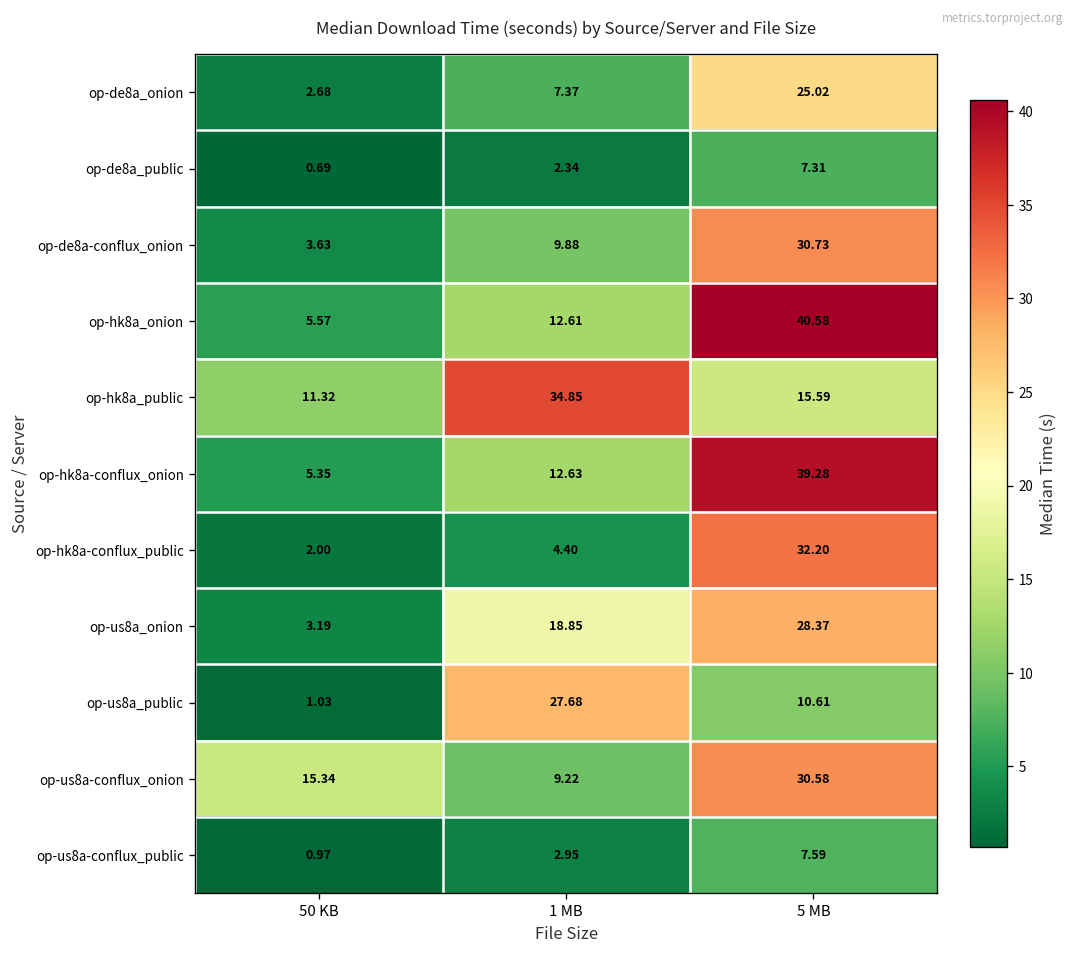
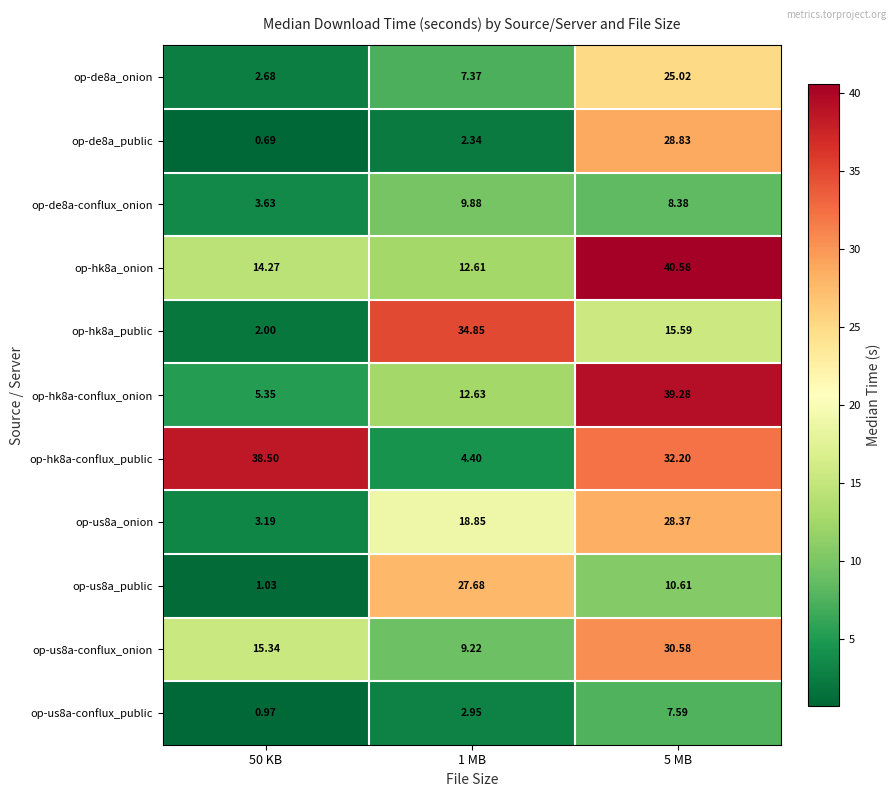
  {
    "op-de8a_onion": {
      "50 KB": 2.68,
      "1 MB": 7.37,
      "5 MB": 25.02
    },
    "op-de8a_public": {
      "50 KB": 0.69,
      "1 MB": 2.34,
-     "5 MB": 7.31
+     "5 MB": 28.83
    },
    "op-de8a-conflux_onion": {
      "50 KB": 3.63,
      "1 MB": 9.88,
-     "5 MB": 30.73
+     "5 MB": 8.38
    },
    "op-hk8a_onion": {
-     "50 KB": 5.57,
+     "50 KB": 14.27,
      "1 MB": 12.61,
      "5 MB": 40.58
    },
    "op-hk8a_public": {
-     "50 KB": 11.32,
+     "50 KB": 2.00,
      "1 MB": 34.85,
      "5 MB": 15.59
    },
    "op-hk8a-conflux_onion": {
      "50 KB": 5.35,
      "1 MB": 12.63,
      "5 MB": 39.28
    },
    "op-hk8a-conflux_public": {
-     "50 KB": 2.00,
+     "50 KB": 38.50,
      "1 MB": 4.40,
      "5 MB": 32.20
    },
    "op-us8a_onion": {
      "50 KB": 3.19,
      "1 MB": 18.85,
      "5 MB": 28.37
    },
    "op-us8a_public": {
      "50 KB": 1.03,
      "1 MB": 27.68,
      "5 MB": 10.61
    },
    "op-us8a-conflux_onion": {
      "50 KB": 15.34,
      "1 MB": 9.22,
      "5 MB": 30.58
    },
    "op-us8a-conflux_public": {
      "50 KB": 0.97,
      "1 MB": 2.95,
      "5 MB": 7.59
    }
  }
